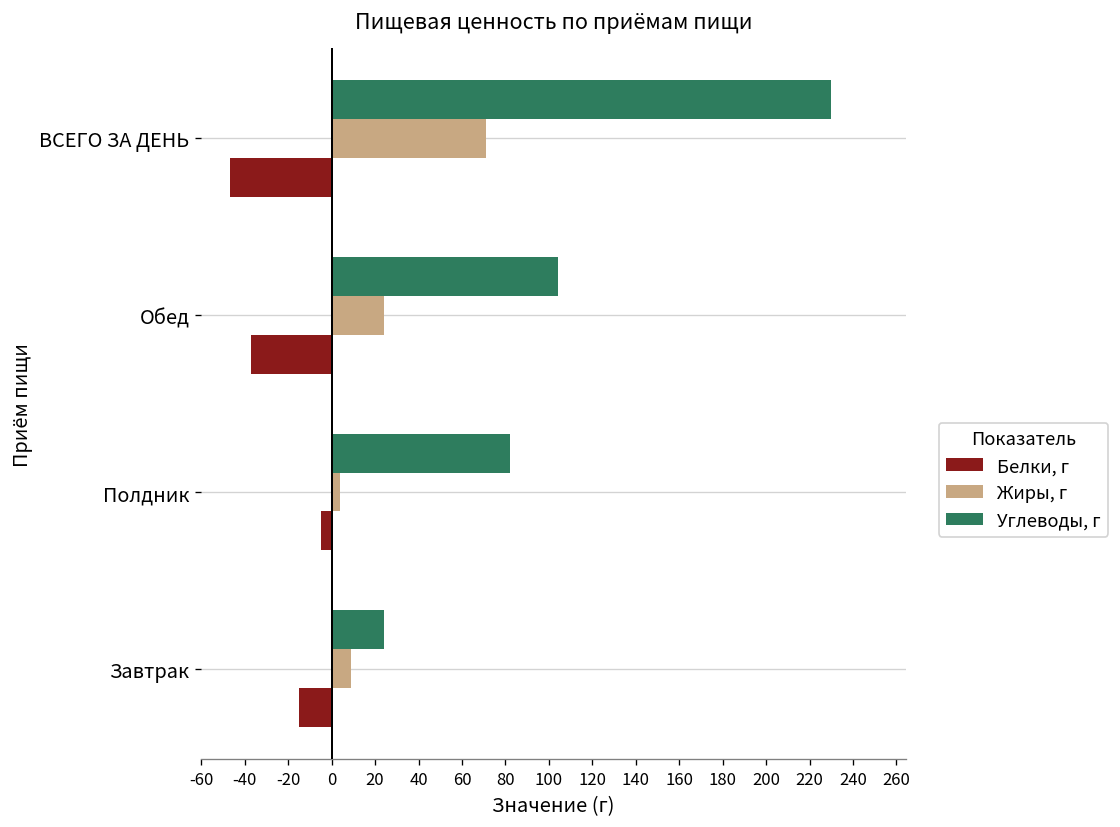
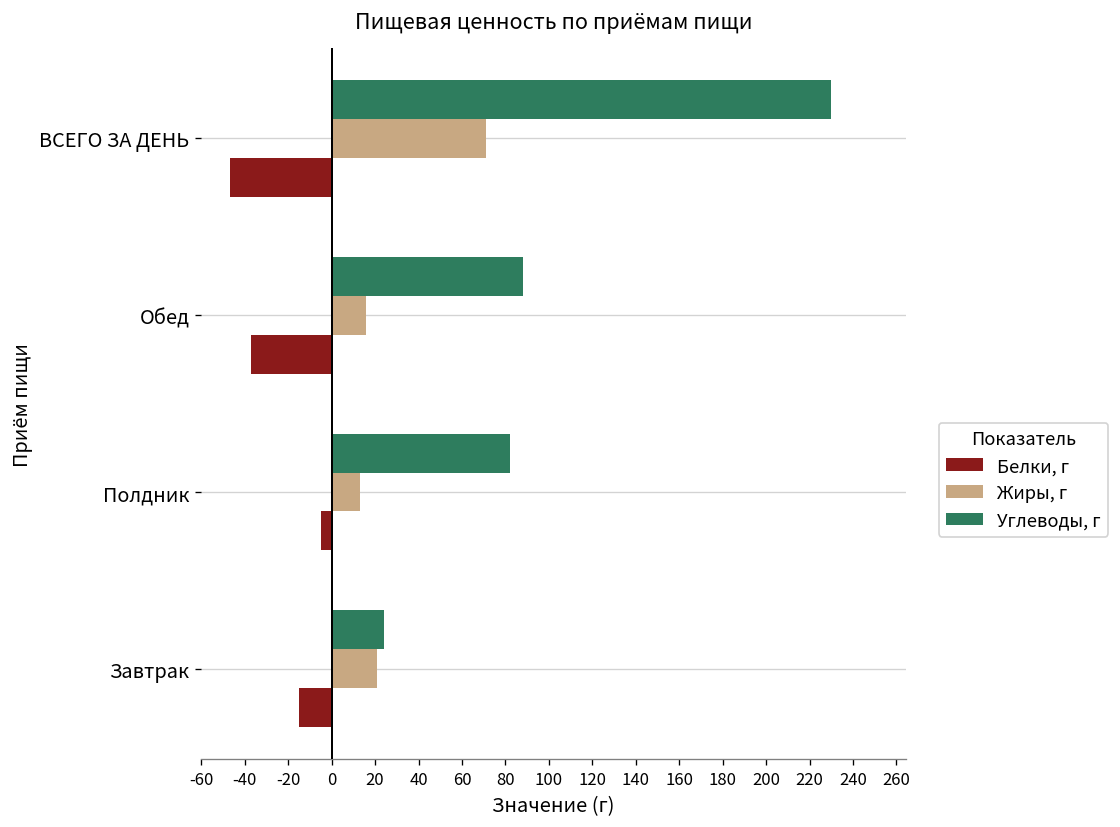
  {
    "Белки, г": {
      "ВСЕГО ЗА ДЕНЬ": -47,
      "Обед": -37,
      "Полдник": -5,
      "Завтрак": -15
    },
    "Жиры, г": {
      "ВСЕГО ЗА ДЕНЬ": 71,
-     "Обед": 24,
-     "Полдник": 4,
-     "Завтрак": 9
+     "Обед": 16,
+     "Полдник": 13,
+     "Завтрак": 21
    },
    "Углеводы, г": {
      "ВСЕГО ЗА ДЕНЬ": 230,
-     "Обед": 104,
+     "Обед": 88,
      "Полдник": 82,
      "Завтрак": 24
    }
  }
